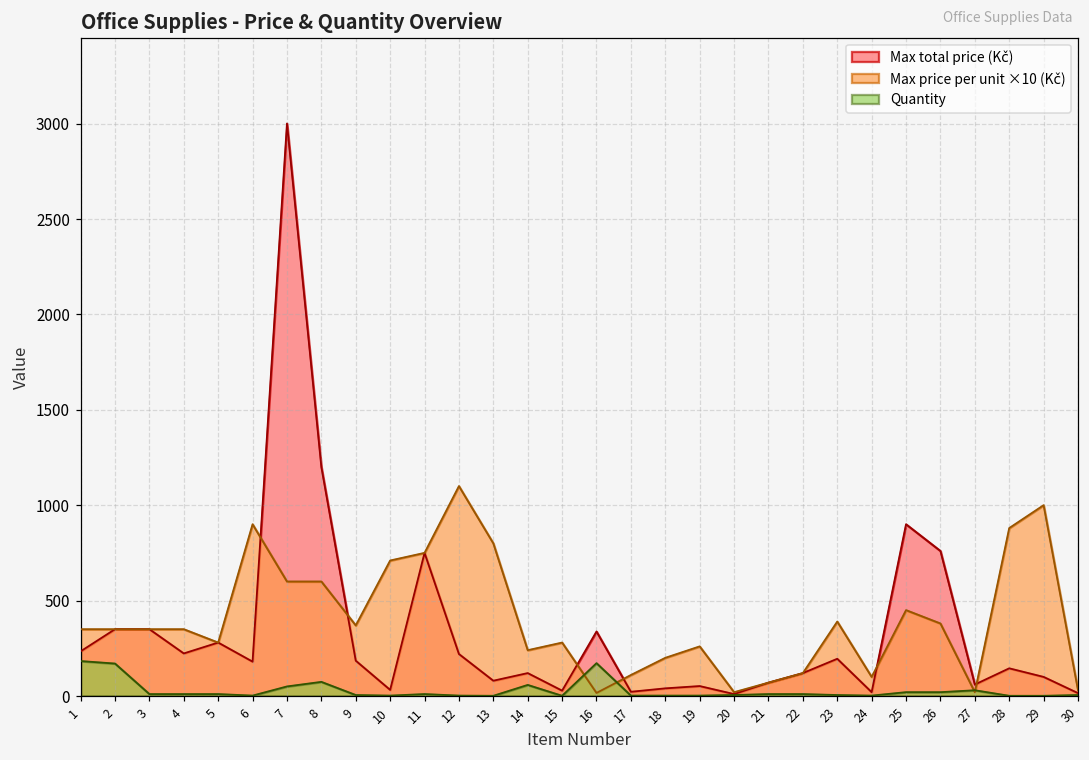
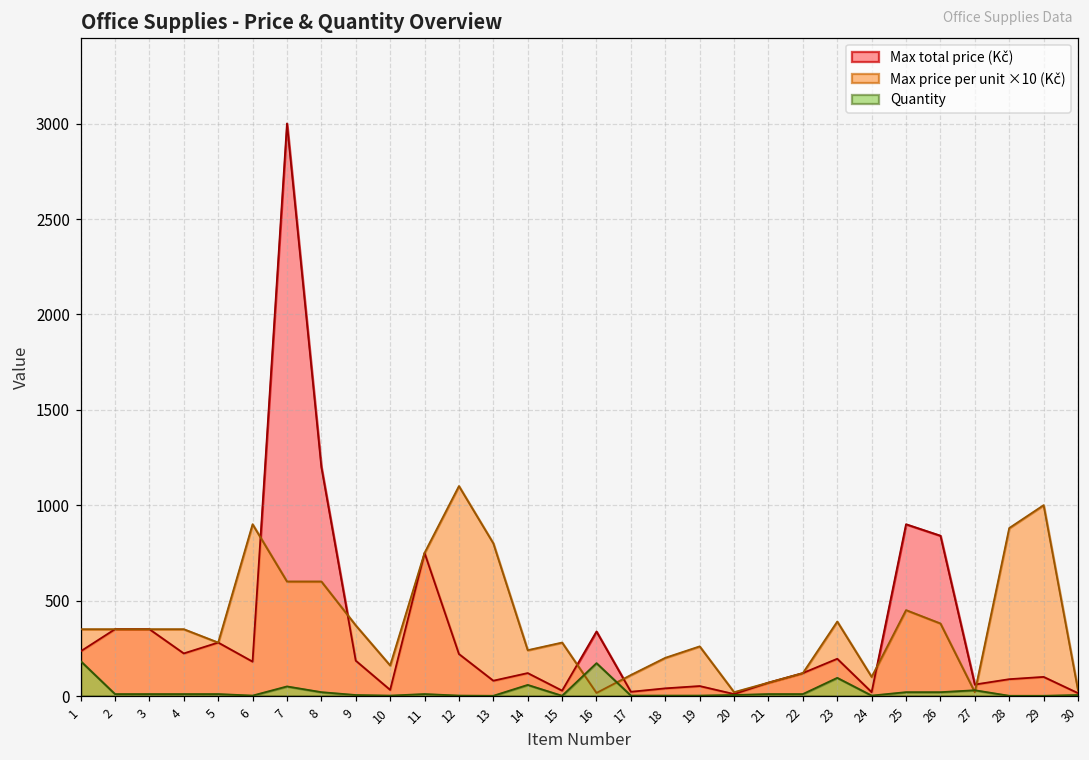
  {
    "Max total price (Kč)": {
      "1": 230,
      "4": 220,
      "6": 180,
      "7": 3000,
      "8": 1200,
      "9": 190,
      "10": 30,
      "12": 220,
      "13": 80,
      "14": 120,
      "15": 30,
      "16": 340,
      "17": 20,
      "18": 40,
      "19": 50,
      "23": 200,
      "24": 20,
      "25": 900,
-     "26": 760,
+     "26": 840,
      "27": 60,
-     "28": 150,
+     "28": 90,
      "29": 100
    },
    "Max price per unit ×10 (Kč)": {
      "1": 350,
      "4": 350,
      "6": 900,
      "7": 600,
      "8": 600,
      "9": 370,
-     "10": 710,
+     "10": 160,
      "12": 1100,
      "13": 800,
      "14": 240,
      "15": 280,
      "16": 20,
      "17": 110,
      "18": 200,
      "19": 260,
      "23": 390,
      "24": 100,
      "25": 450,
      "26": 380,
      "28": 880,
      "29": 1000,
      "30": 30
    },
    "Quantity": {
      "1": 180,
-     "2": 170,
+     "2": 10,
      "3": 10,
      "4": 10,
      "5": 10,
      "6": 0,
      "7": 50,
-     "8": 70,
+     "8": 20,
      "9": 10,
      "10": 0,
      "11": 10,
      "12": 0,
      "13": 0,
      "14": 60,
      "15": 0,
      "16": 170,
      "17": 0,
      "18": 0,
      "19": 0,
      "21": 10,
      "22": 10,
-     "23": 10,
+     "23": 100,
      "24": 0,
      "25": 20,
      "26": 20,
      "28": 0,
      "29": 0
    }
  }
